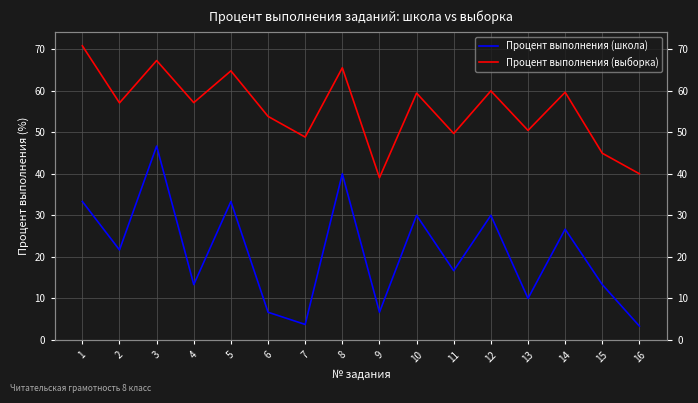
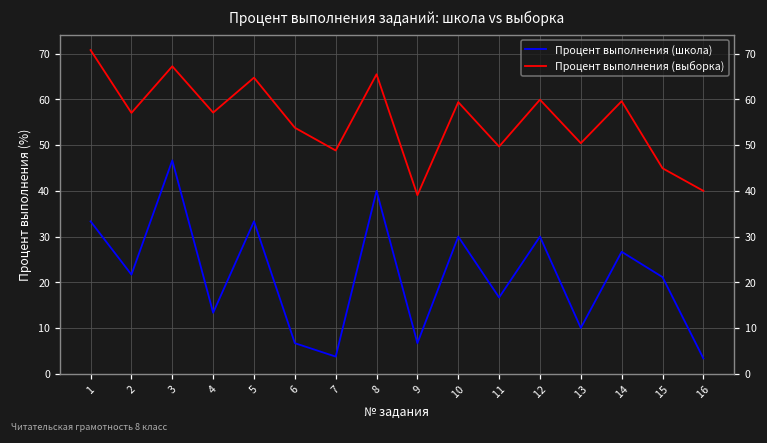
  {
    "Процент выполнения (школа)": {
      "1": 33,
      "2": 22,
      "3": 47,
      "4": 13,
      "5": 33,
      "6": 7,
      "7": 4,
      "8": 40,
      "9": 7,
      "10": 30,
      "11": 17,
      "12": 30,
      "13": 10,
      "14": 27,
-     "15": 13,
+     "15": 21,
      "16": 3
    },
    "Процент выполнения (выборка)": {
      "1": 71,
      "2": 57,
      "3": 67,
      "4": 57,
      "5": 65,
      "6": 54,
      "7": 49,
      "8": 66,
      "9": 39,
      "10": 59,
      "11": 50,
      "12": 60,
      "13": 50,
      "14": 60,
      "15": 45,
      "16": 40
    }
  }
